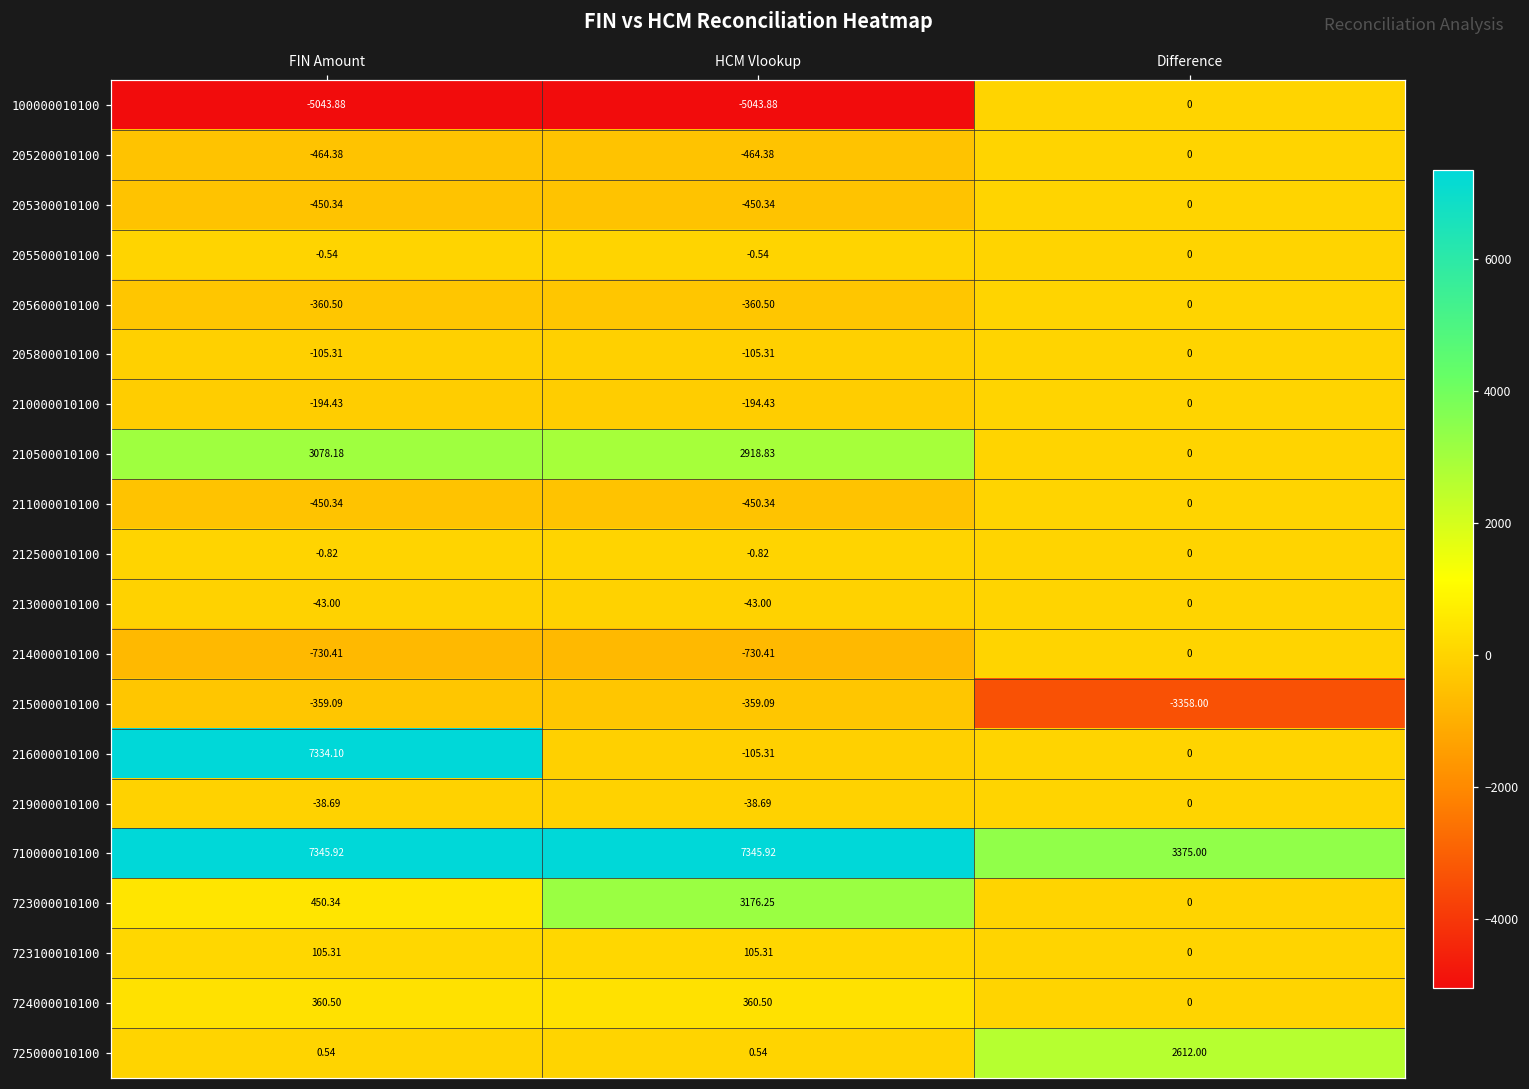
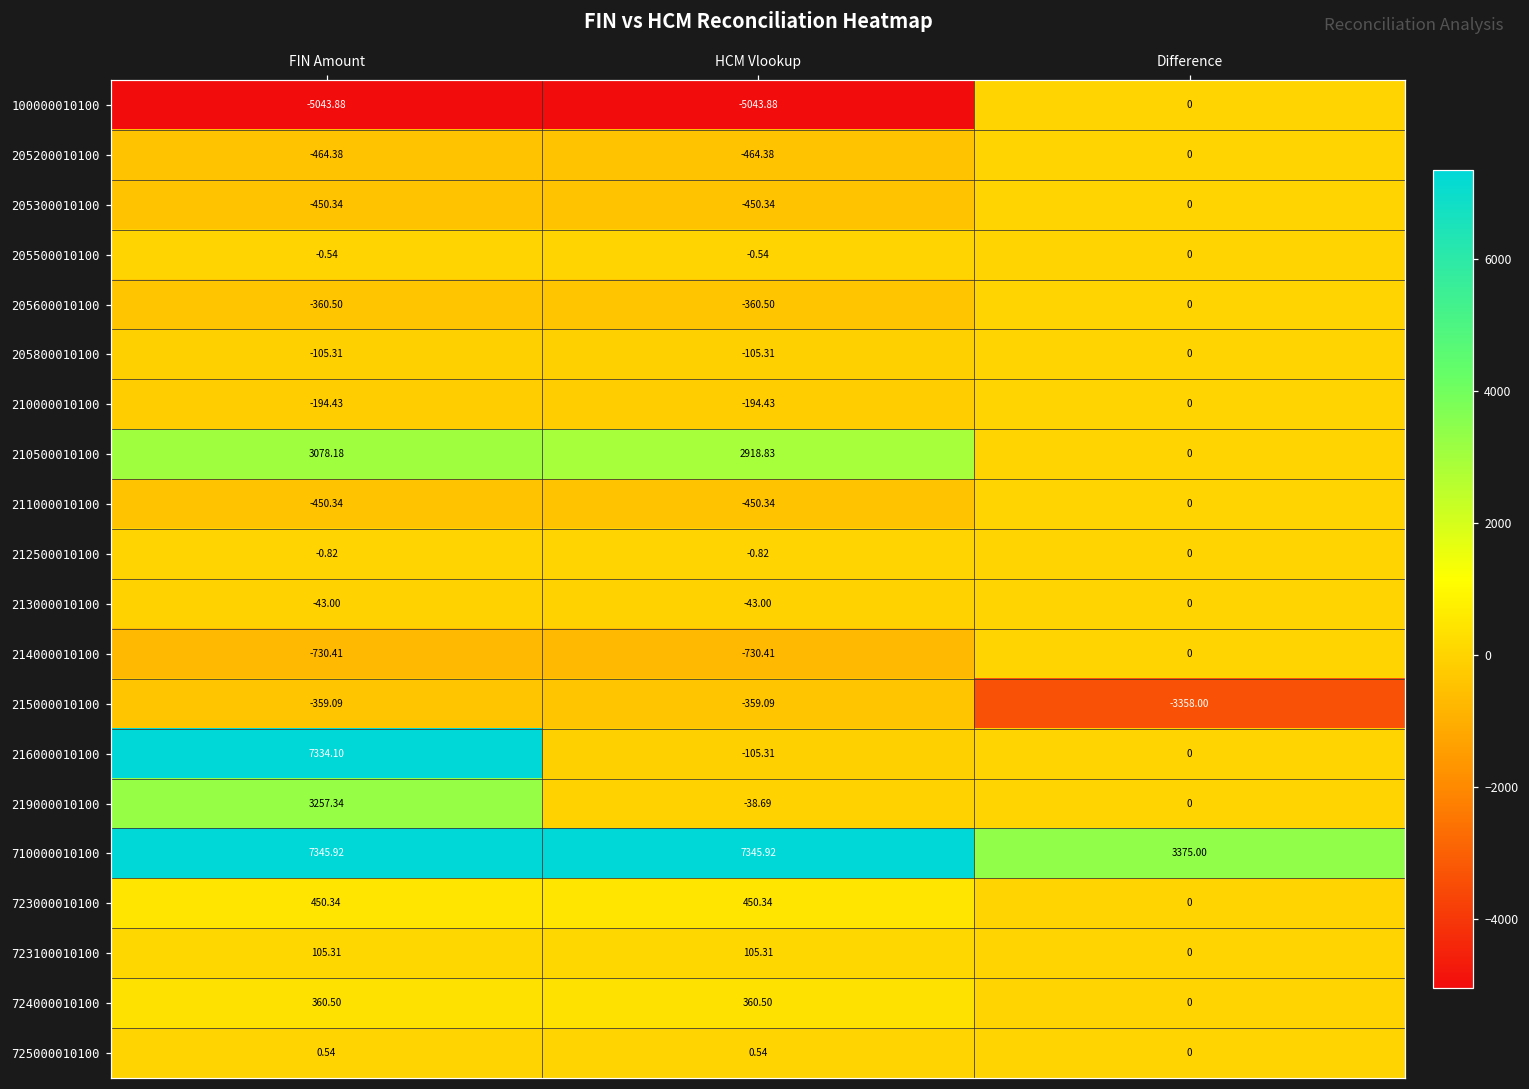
  {
    "100000010100": {
      "FIN Amount": -5043.88,
      "HCM Vlookup": -5043.88,
      "Difference": 0
    },
    "205200010100": {
      "FIN Amount": -464.38,
      "HCM Vlookup": -464.38,
      "Difference": 0
    },
    "205300010100": {
      "FIN Amount": -450.34,
      "HCM Vlookup": -450.34,
      "Difference": 0
    },
    "205500010100": {
      "FIN Amount": -0.54,
      "HCM Vlookup": -0.54,
      "Difference": 0
    },
    "205600010100": {
      "FIN Amount": -360.50,
      "HCM Vlookup": -360.50,
      "Difference": 0
    },
    "205800010100": {
      "FIN Amount": -105.31,
      "HCM Vlookup": -105.31,
      "Difference": 0
    },
    "210000010100": {
      "FIN Amount": -194.43,
      "HCM Vlookup": -194.43,
      "Difference": 0
    },
    "210500010100": {
      "FIN Amount": 3078.18,
      "HCM Vlookup": 2918.83,
      "Difference": 0
    },
    "211000010100": {
      "FIN Amount": -450.34,
      "HCM Vlookup": -450.34,
      "Difference": 0
    },
    "212500010100": {
      "FIN Amount": -0.82,
      "HCM Vlookup": -0.82,
      "Difference": 0
    },
    "213000010100": {
      "FIN Amount": -43.00,
      "HCM Vlookup": -43.00,
      "Difference": 0
    },
    "214000010100": {
      "FIN Amount": -730.41,
      "HCM Vlookup": -730.41,
      "Difference": 0
    },
    "215000010100": {
      "FIN Amount": -359.09,
      "HCM Vlookup": -359.09,
      "Difference": -3358.00
    },
    "216000010100": {
      "FIN Amount": 7334.10,
      "HCM Vlookup": -105.31,
      "Difference": 0
    },
    "219000010100": {
-     "FIN Amount": -38.69,
+     "FIN Amount": 3257.34,
      "HCM Vlookup": -38.69,
      "Difference": 0
    },
    "710000010100": {
      "FIN Amount": 7345.92,
      "HCM Vlookup": 7345.92,
      "Difference": 3375.00
    },
    "723000010100": {
      "FIN Amount": 450.34,
-     "HCM Vlookup": 3176.25,
+     "HCM Vlookup": 450.34,
      "Difference": 0
    },
    "723100010100": {
      "FIN Amount": 105.31,
      "HCM Vlookup": 105.31,
      "Difference": 0
    },
    "724000010100": {
      "FIN Amount": 360.50,
      "HCM Vlookup": 360.50,
      "Difference": 0
    },
    "725000010100": {
      "FIN Amount": 0.54,
      "HCM Vlookup": 0.54,
-     "Difference": 2612.00
+     "Difference": 0
    }
  }
